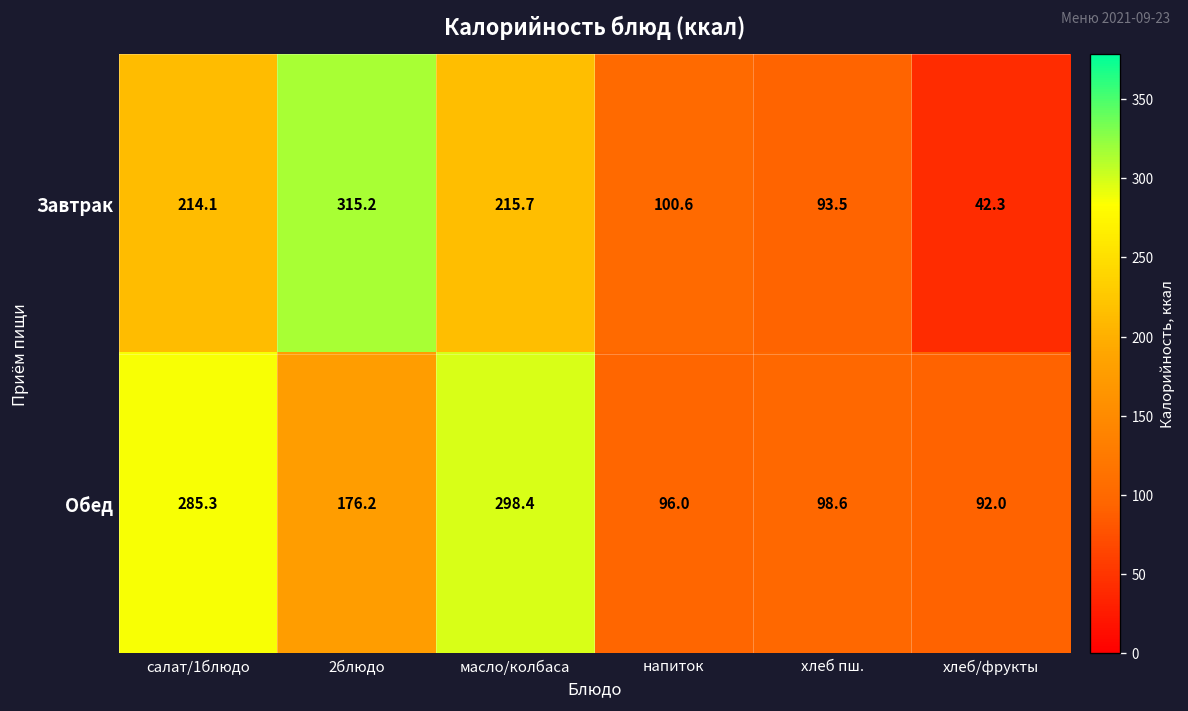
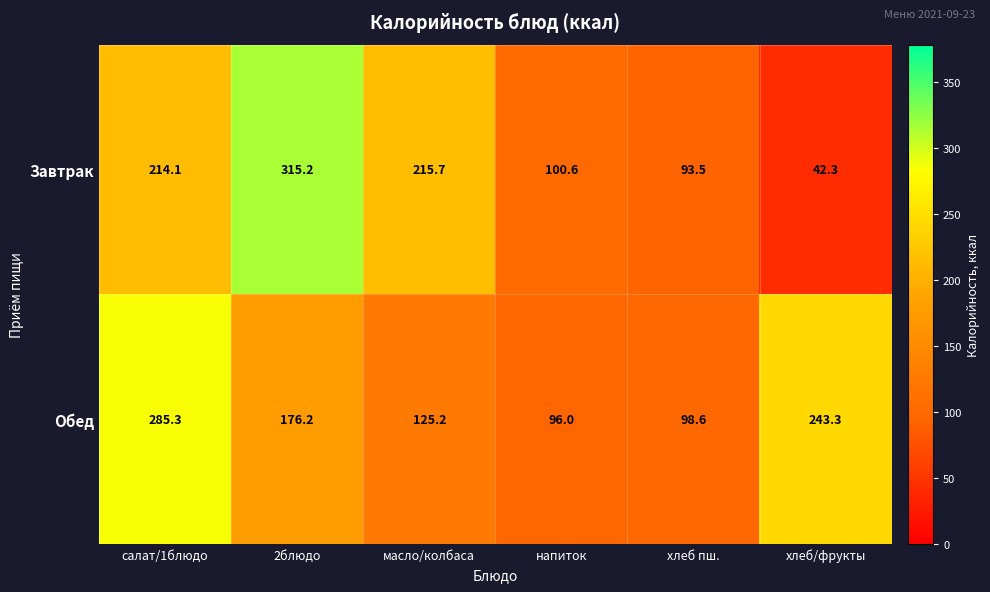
  {
    "Завтрак": {
      "салат/1блюдо": 214.1,
      "2блюдо": 315.2,
      "масло/колбаса": 215.7,
      "напиток": 100.6,
      "хлеб пш.": 93.5,
      "хлеб/фрукты": 42.3
    },
    "Обед": {
      "салат/1блюдо": 285.3,
      "2блюдо": 176.2,
-     "масло/колбаса": 298.4,
+     "масло/колбаса": 125.2,
      "напиток": 96.0,
      "хлеб пш.": 98.6,
-     "хлеб/фрукты": 92.0
+     "хлеб/фрукты": 243.3
    }
  }
